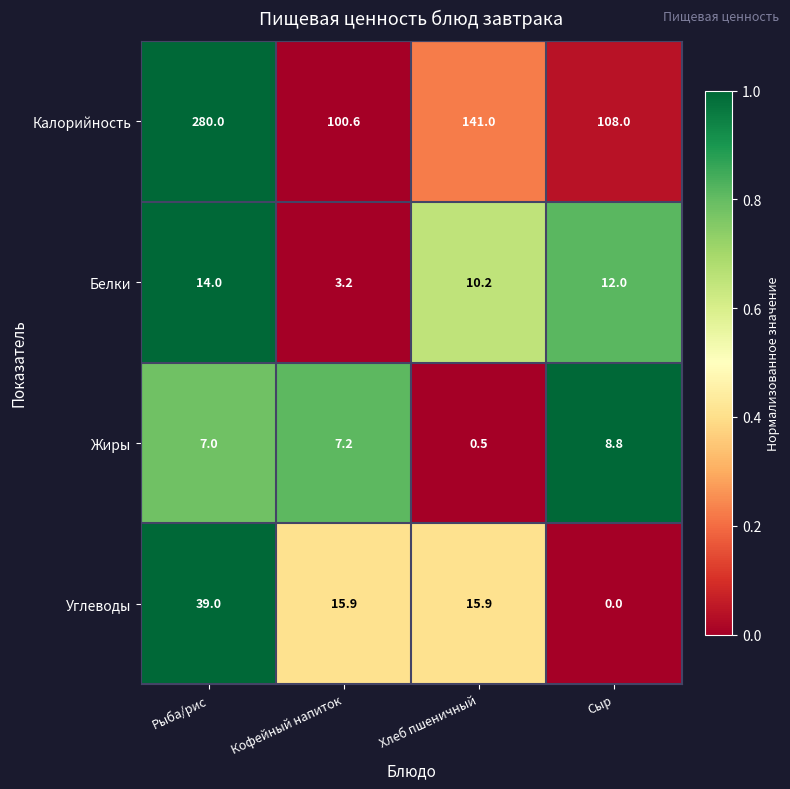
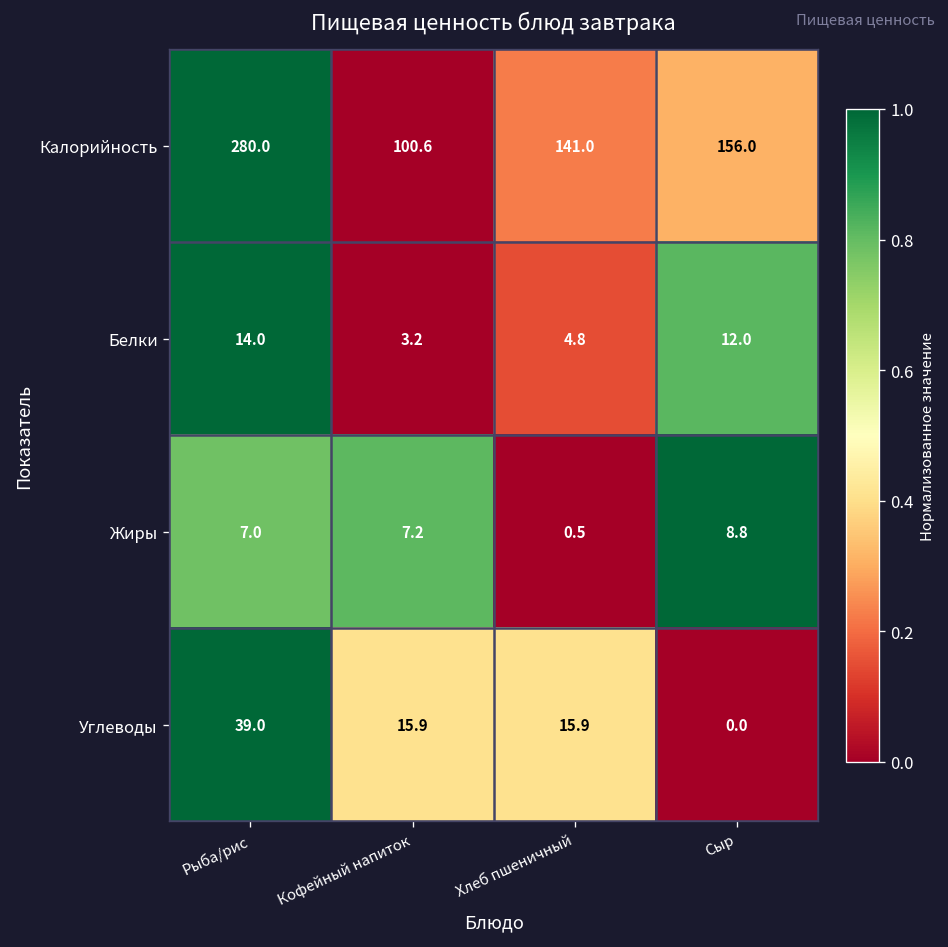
  {
    "Калорийность": {
      "Рыба/рис": 280.0,
      "Кофейный напиток": 100.6,
      "Хлеб пшеничный": 141.0,
-     "Сыр": 108.0
+     "Сыр": 156.0
    },
    "Белки": {
      "Рыба/рис": 14.0,
      "Кофейный напиток": 3.2,
-     "Хлеб пшеничный": 10.2,
+     "Хлеб пшеничный": 4.8,
      "Сыр": 12.0
    },
    "Жиры": {
      "Рыба/рис": 7.0,
      "Кофейный напиток": 7.2,
      "Хлеб пшеничный": 0.5,
      "Сыр": 8.8
    },
    "Углеводы": {
      "Рыба/рис": 39.0,
      "Кофейный напиток": 15.9,
      "Хлеб пшеничный": 15.9,
      "Сыр": 0.0
    }
  }
